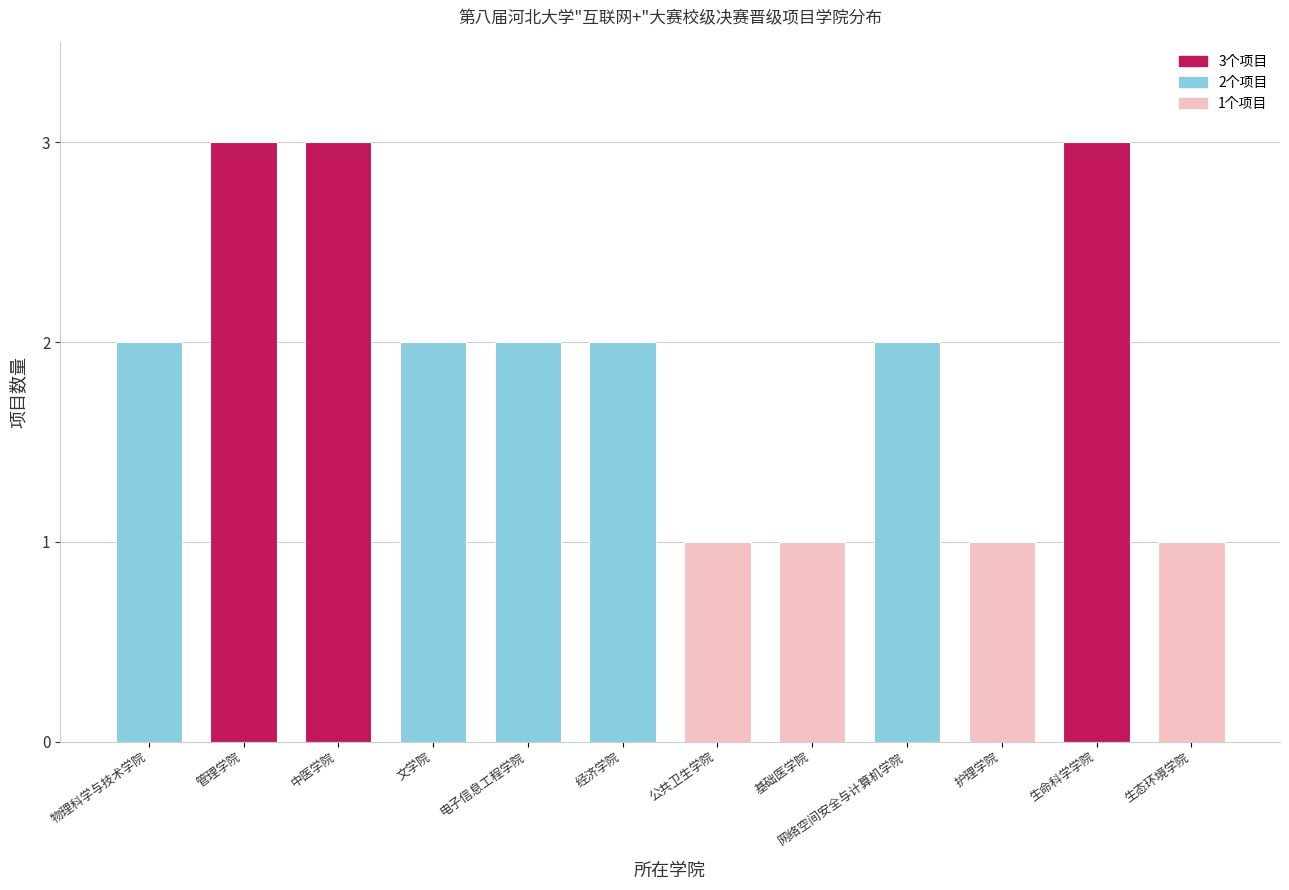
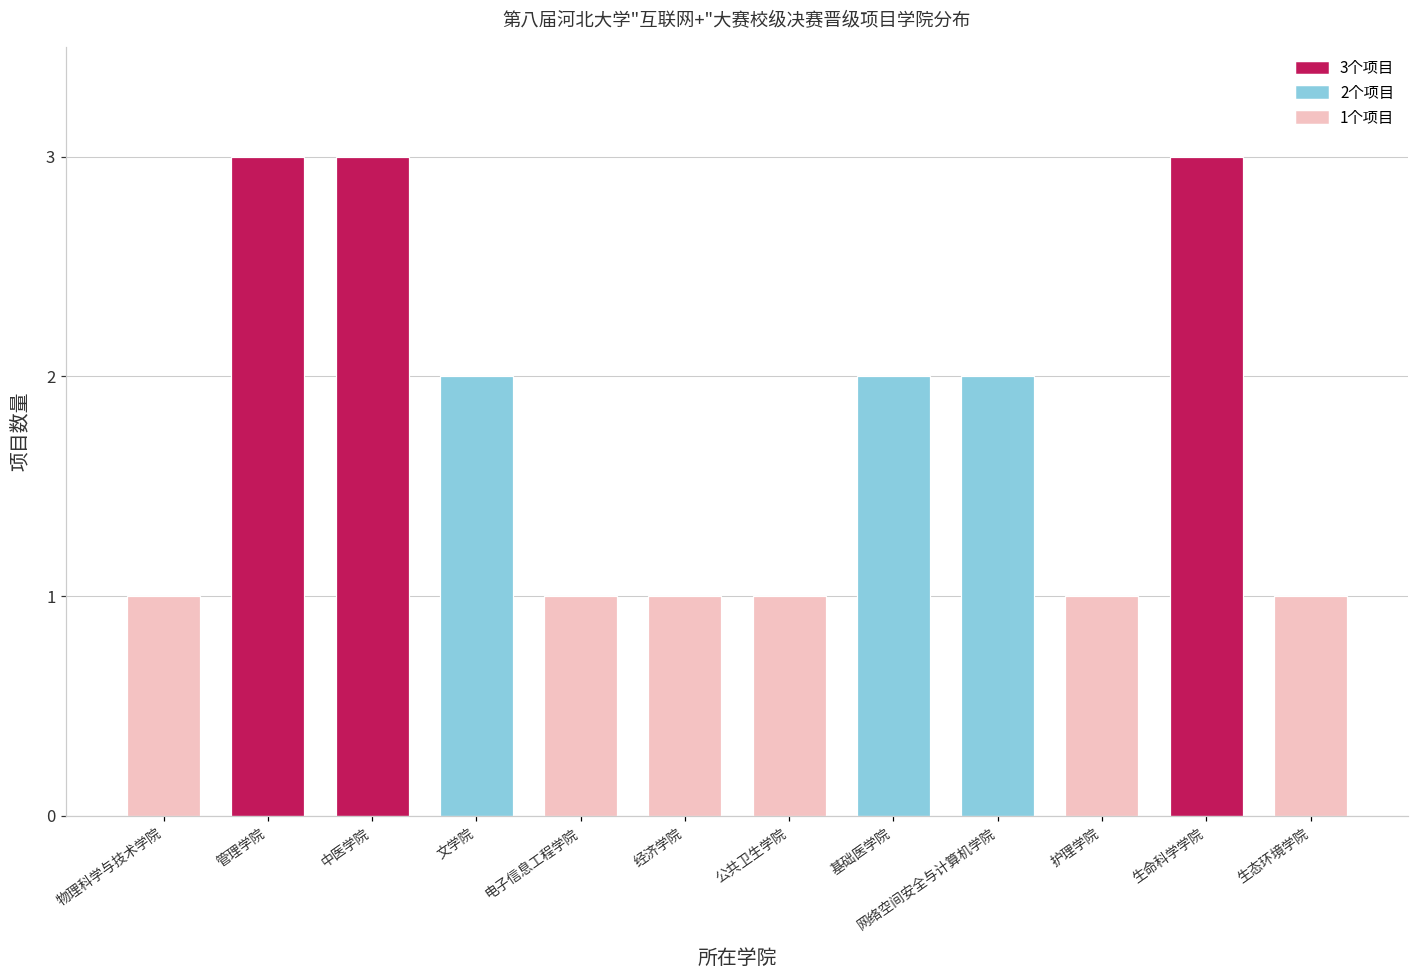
  {
-   "物理科学与技术学院": 2,
+   "物理科学与技术学院": 1,
    "管理学院": 3,
    "中医学院": 3,
    "文学院": 2,
-   "电子信息工程学院": 2,
-   "经济学院": 2,
+   "电子信息工程学院": 1,
+   "经济学院": 1,
    "公共卫生学院": 1,
-   "基础医学院": 1,
+   "基础医学院": 2,
    "网络空间安全与计算机学院": 2,
    "护理学院": 1,
    "生命科学学院": 3,
    "生态环境学院": 1
  }
